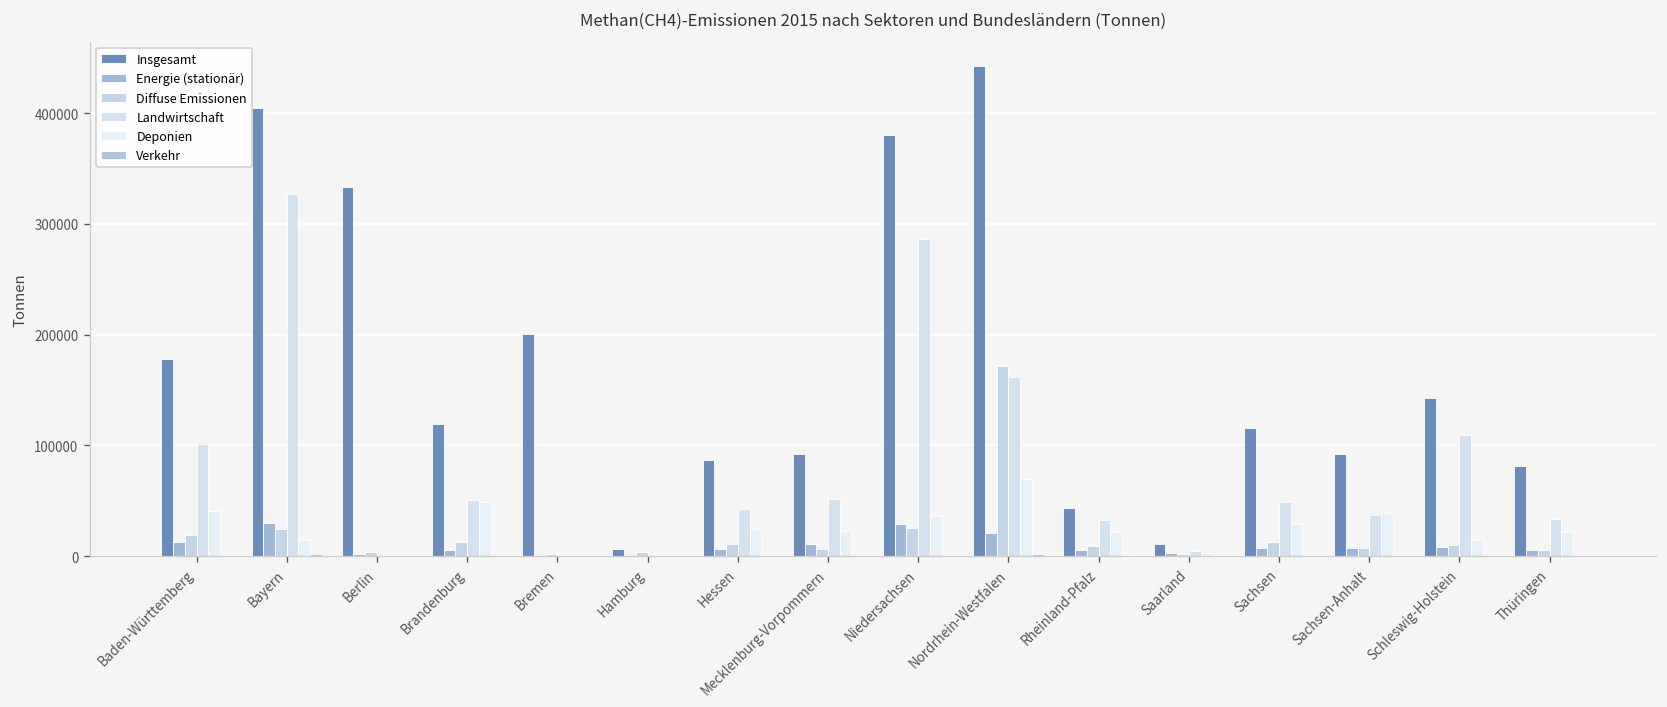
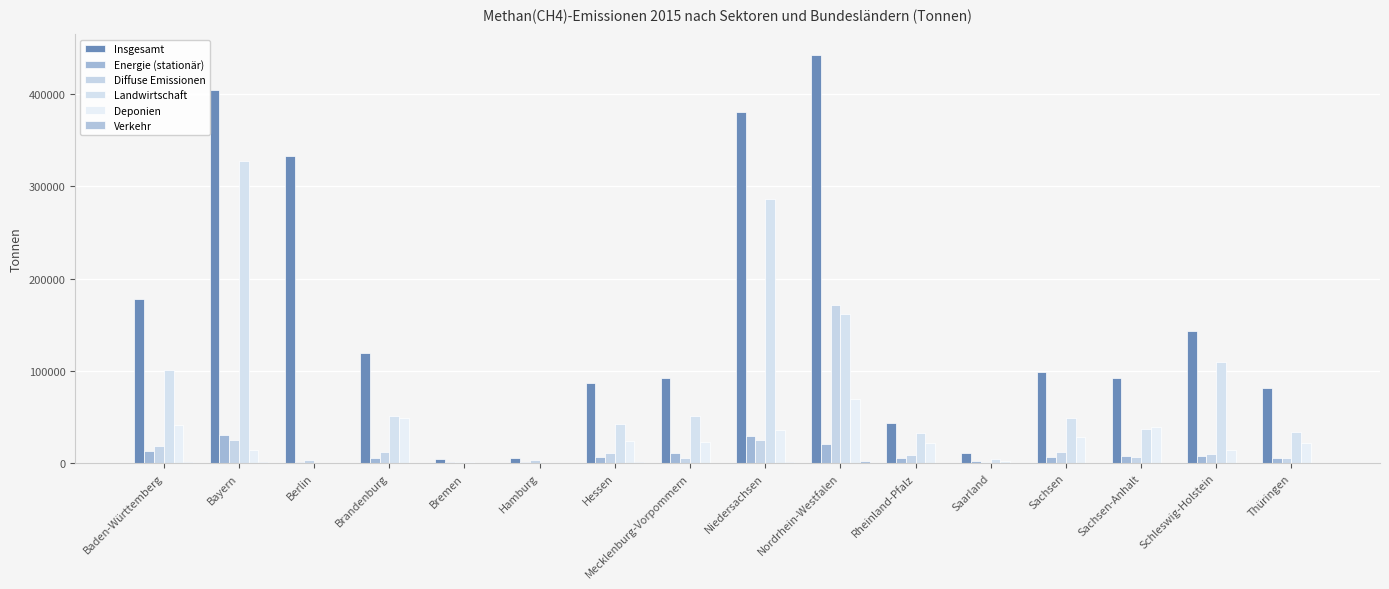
  {
    "Insgesamt": {
      "Baden-Württemberg": 180000,
      "Bayern": 400000,
      "Berlin": 330000,
      "Brandenburg": 120000,
-     "Bremen": 200000,
+     "Bremen": 0,
      "Hamburg": 10000,
      "Hessen": 90000,
      "Mecklenburg-Vorpommern": 90000,
      "Niedersachsen": 380000,
      "Nordrhein-Westfalen": 440000,
      "Rheinland-Pfalz": 40000,
      "Saarland": 10000,
-     "Sachsen": 120000,
+     "Sachsen": 100000,
      "Sachsen-Anhalt": 90000,
      "Schleswig-Holstein": 140000,
      "Thüringen": 80000
    }
  }
